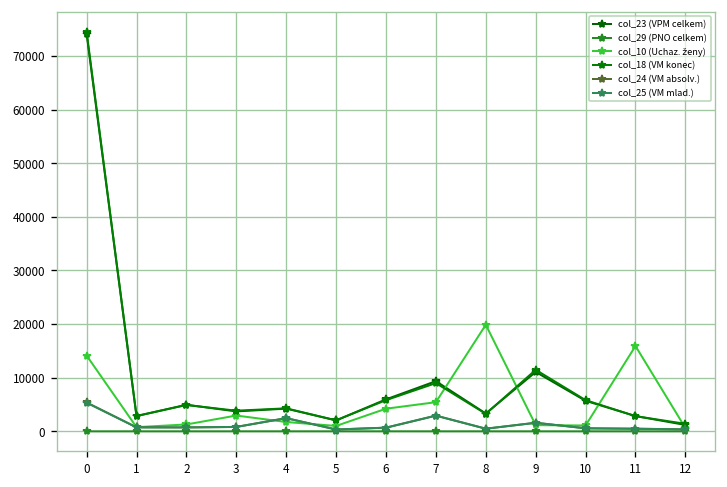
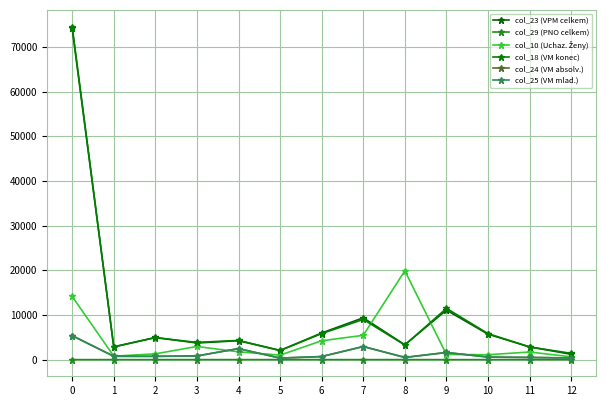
  {
    "col_10 (Uchaz. ženy)": {
      "0": 14000,
      "3": 3000,
      "4": 2000,
      "5": 1000,
      "6": 4000,
      "7": 5000,
      "8": 20000,
-     "11": 16000
+     "11": 2000
    }
  }
